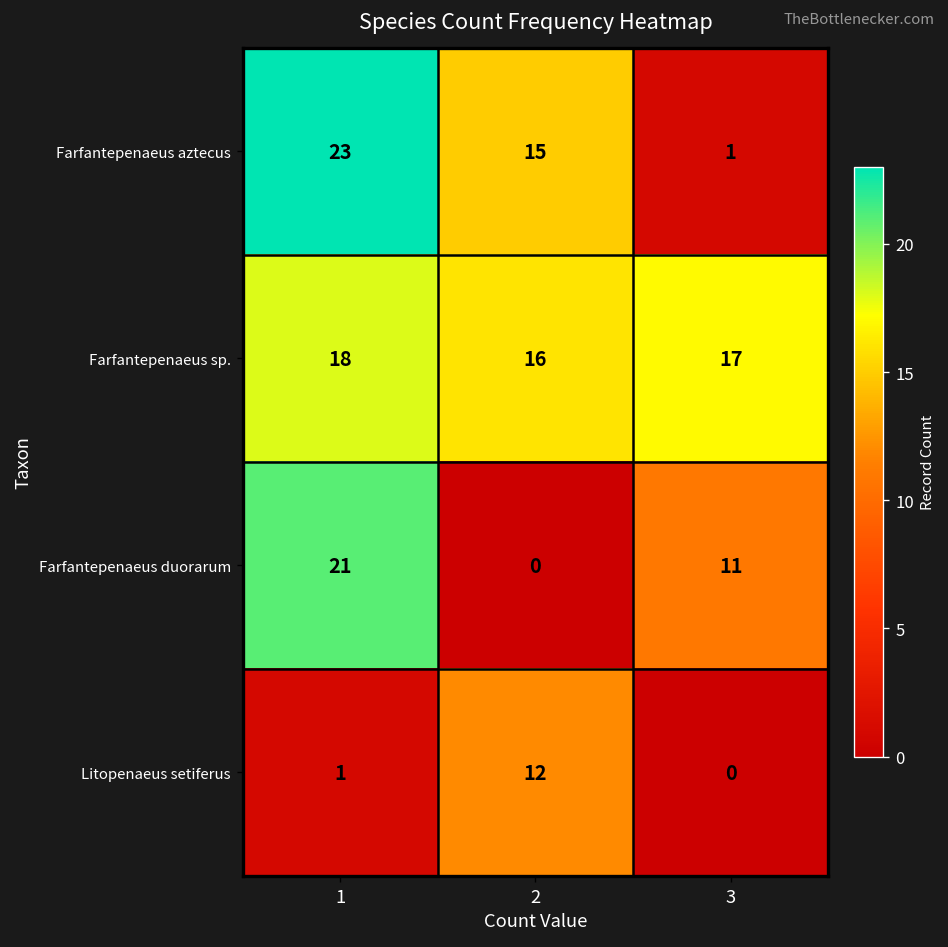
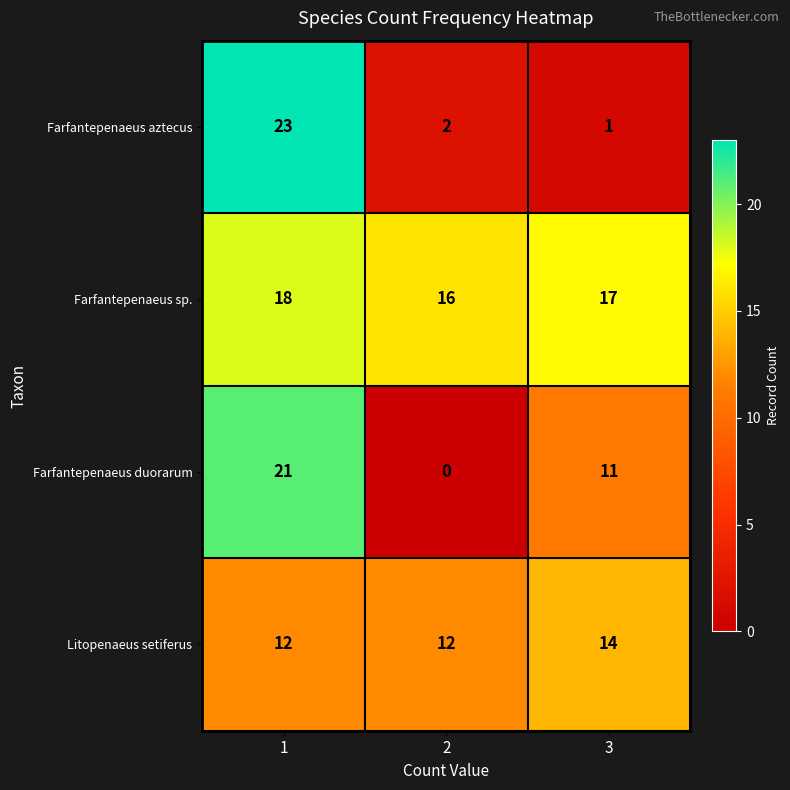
  {
    "Farfantepenaeus aztecus": {
      "1": 23,
-     "2": 15,
+     "2": 2,
      "3": 1
    },
    "Farfantepenaeus sp.": {
      "1": 18,
      "2": 16,
      "3": 17
    },
    "Farfantepenaeus duorarum": {
      "1": 21,
      "2": 0,
      "3": 11
    },
    "Litopenaeus setiferus": {
-     "1": 1,
+     "1": 12,
      "2": 12,
-     "3": 0
+     "3": 14
    }
  }
